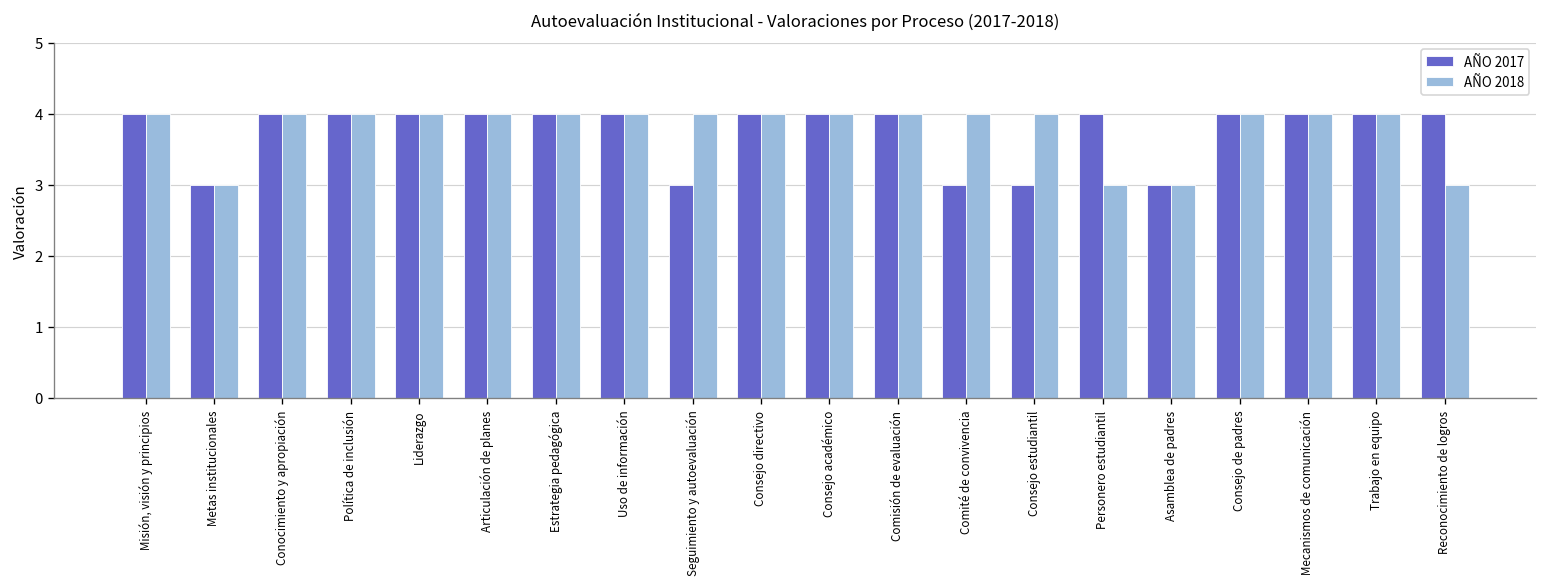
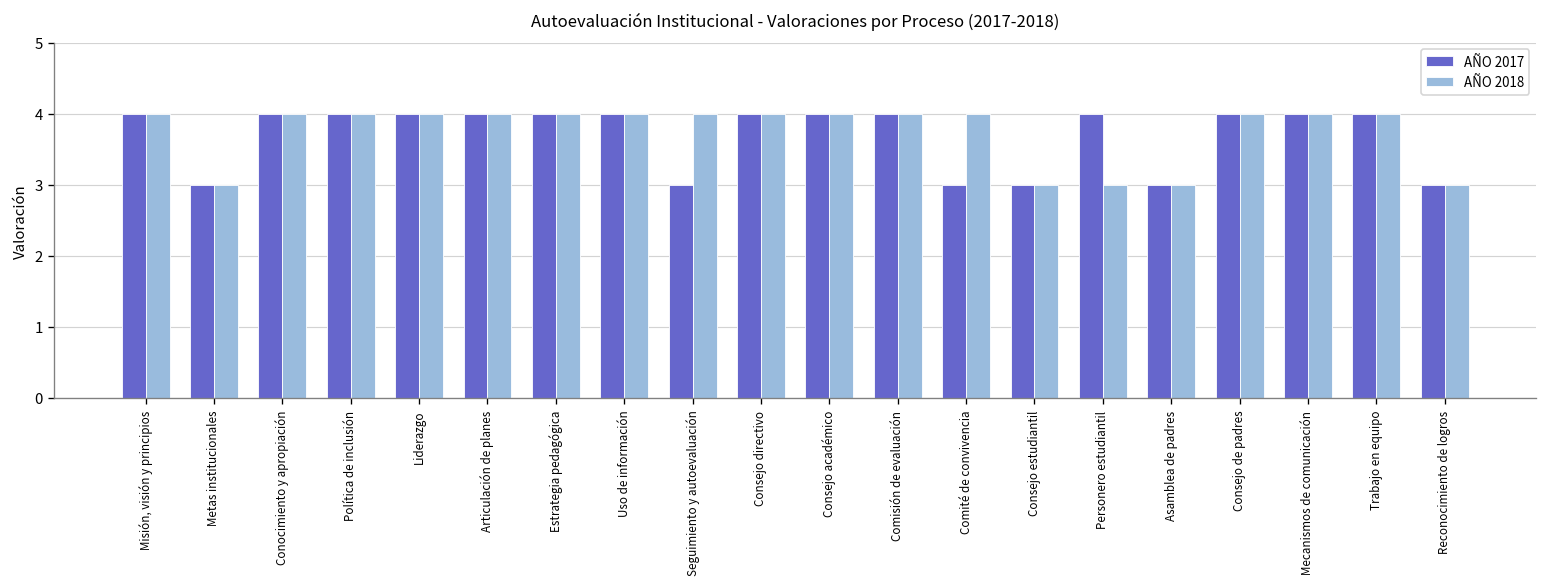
  {
    "AÑO 2017": {
      "Misión, visión y principios": 4,
      "Metas institucionales": 3,
      "Conocimiento y apropiación": 4,
      "Política de inclusión": 4,
      "Liderazgo": 4,
      "Articulación de planes": 4,
      "Estrategia pedagógica": 4,
      "Uso de información": 4,
      "Seguimiento y autoevaluación": 3,
      "Consejo directivo": 4,
      "Consejo académico": 4,
      "Comisión de evaluación": 4,
      "Comité de convivencia": 3,
      "Consejo estudiantil": 3,
      "Personero estudiantil": 4,
      "Asamblea de padres": 3,
      "Consejo de padres": 4,
      "Mecanismos de comunicación": 4,
      "Trabajo en equipo": 4,
-     "Reconocimiento de logros": 4
+     "Reconocimiento de logros": 3
    },
    "AÑO 2018": {
      "Misión, visión y principios": 4,
      "Metas institucionales": 3,
      "Conocimiento y apropiación": 4,
      "Política de inclusión": 4,
      "Liderazgo": 4,
      "Articulación de planes": 4,
      "Estrategia pedagógica": 4,
      "Uso de información": 4,
      "Seguimiento y autoevaluación": 4,
      "Consejo directivo": 4,
      "Consejo académico": 4,
      "Comisión de evaluación": 4,
      "Comité de convivencia": 4,
-     "Consejo estudiantil": 4,
+     "Consejo estudiantil": 3,
      "Personero estudiantil": 3,
      "Asamblea de padres": 3,
      "Consejo de padres": 4,
      "Mecanismos de comunicación": 4,
      "Trabajo en equipo": 4,
      "Reconocimiento de logros": 3
    }
  }
